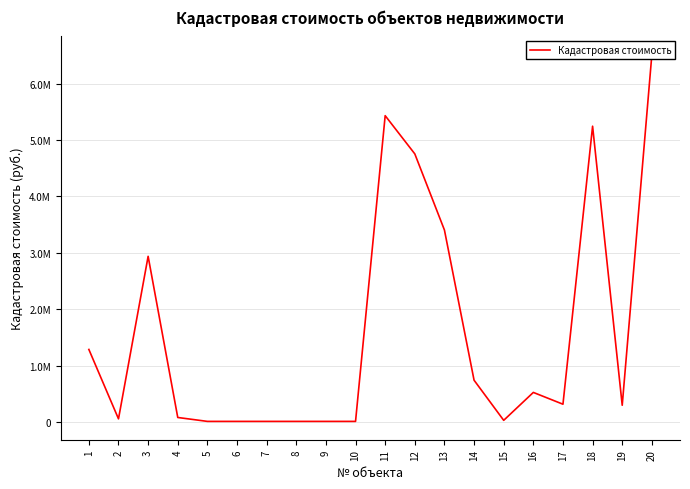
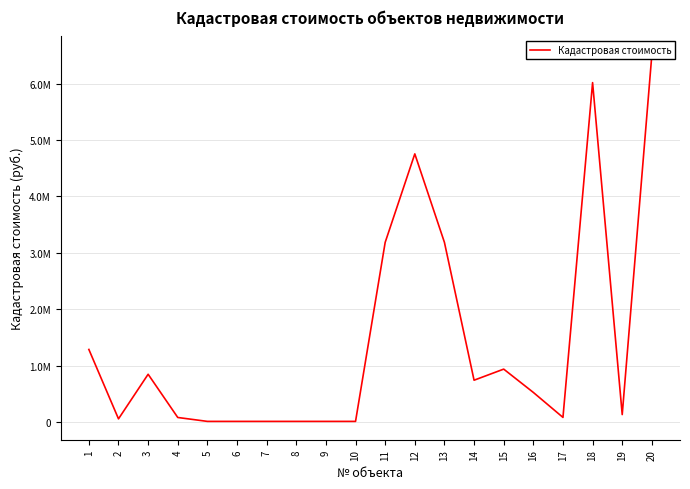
  {
    "1": 1300000,
    "2": 100000,
-   "3": 2900000,
+   "3": 900000,
    "4": 100000,
    "5": 0,
    "6": 0,
    "7": 0,
    "8": 0,
    "9": 0,
    "10": 0,
-   "11": 5400000,
+   "11": 3200000,
    "12": 4800000,
-   "13": 3400000,
+   "13": 3200000,
    "14": 700000,
-   "15": 0,
+   "15": 900000,
    "16": 500000,
-   "17": 300000,
-   "18": 5200000,
-   "19": 300000
+   "17": 100000,
+   "18": 6000000,
+   "19": 100000
  }
